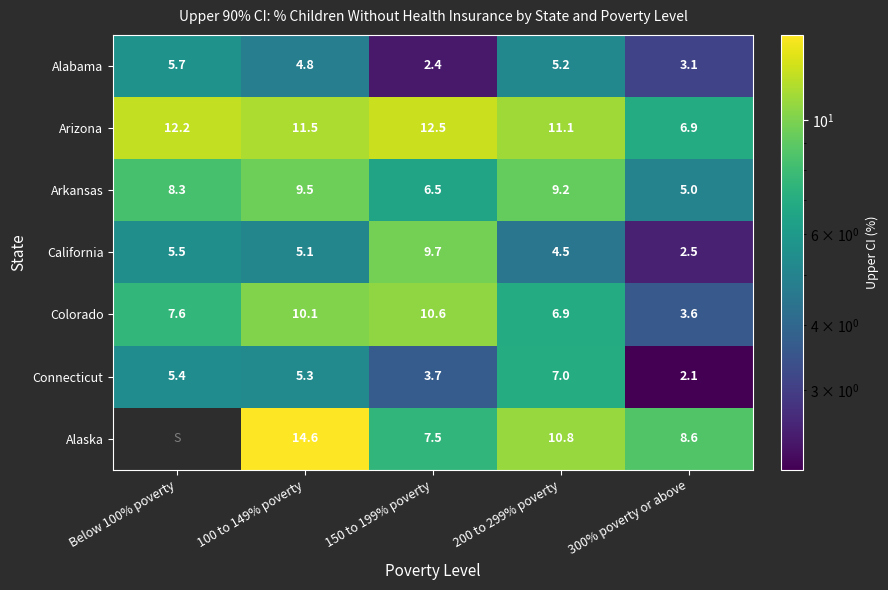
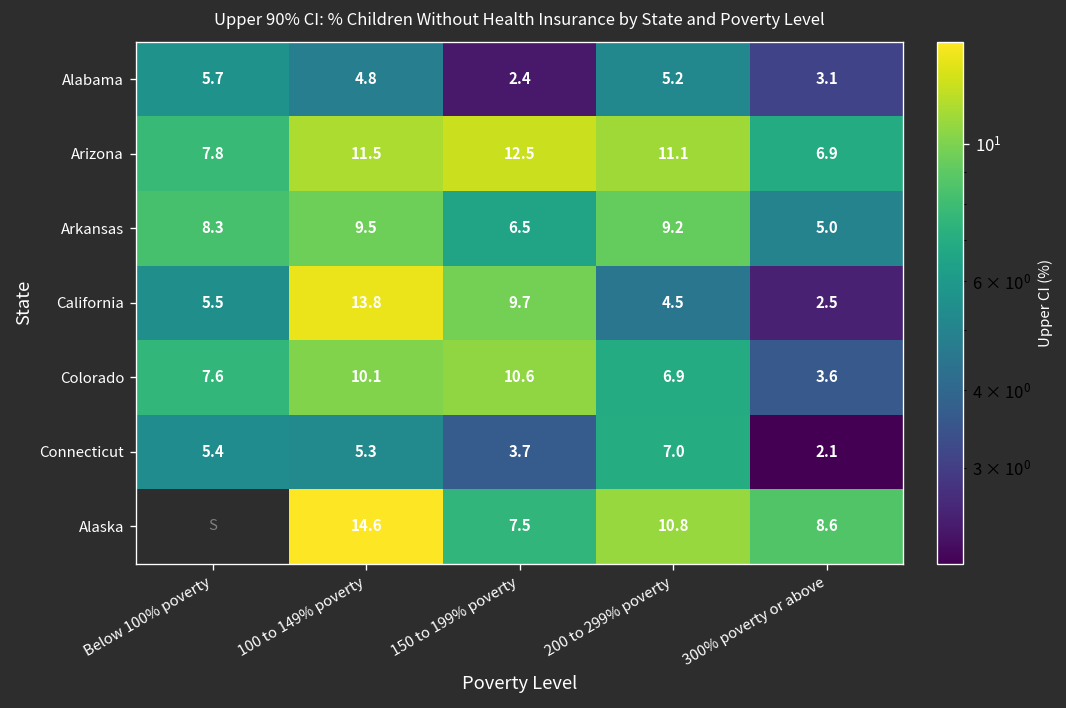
  {
    "Alabama": {
      "Below 100% poverty": 5.7,
      "100 to 149% poverty": 4.8,
      "150 to 199% poverty": 2.4,
      "200 to 299% poverty": 5.2,
      "300% poverty or above": 3.1
    },
    "Arizona": {
-     "Below 100% poverty": 12.2,
+     "Below 100% poverty": 7.8,
      "100 to 149% poverty": 11.5,
      "150 to 199% poverty": 12.5,
      "200 to 299% poverty": 11.1,
      "300% poverty or above": 6.9
    },
    "Arkansas": {
      "Below 100% poverty": 8.3,
      "100 to 149% poverty": 9.5,
      "150 to 199% poverty": 6.5,
      "200 to 299% poverty": 9.2,
      "300% poverty or above": 5.0
    },
    "California": {
      "Below 100% poverty": 5.5,
-     "100 to 149% poverty": 5.1,
+     "100 to 149% poverty": 13.8,
      "150 to 199% poverty": 9.7,
      "200 to 299% poverty": 4.5,
      "300% poverty or above": 2.5
    },
    "Colorado": {
      "Below 100% poverty": 7.6,
      "100 to 149% poverty": 10.1,
      "150 to 199% poverty": 10.6,
      "200 to 299% poverty": 6.9,
      "300% poverty or above": 3.6
    },
    "Connecticut": {
      "Below 100% poverty": 5.4,
      "100 to 149% poverty": 5.3,
      "150 to 199% poverty": 3.7,
      "200 to 299% poverty": 7.0,
      "300% poverty or above": 2.1
    },
    "Alaska": {
      "100 to 149% poverty": 14.6,
      "150 to 199% poverty": 7.5,
      "200 to 299% poverty": 10.8,
      "300% poverty or above": 8.6
    }
  }
